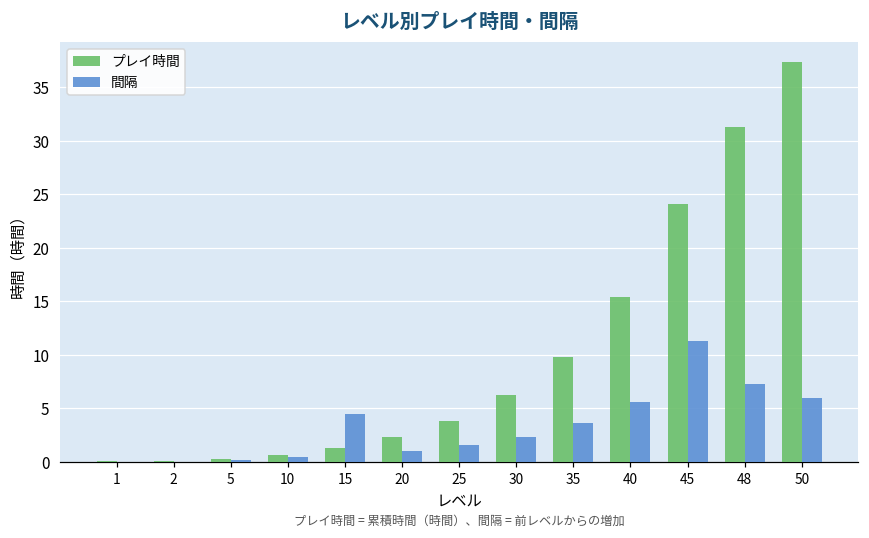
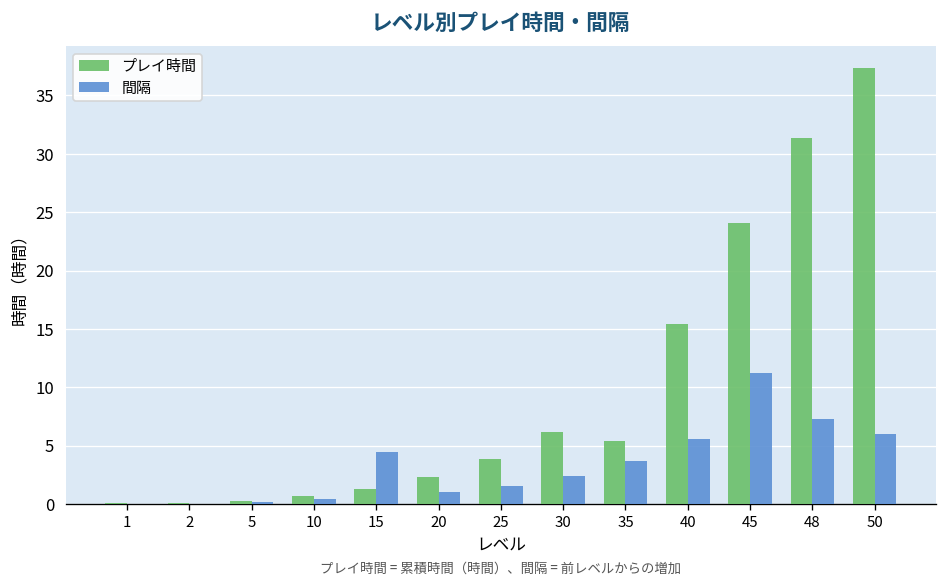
  {
    "プレイ時間": {
      "10": 1,
      "15": 1,
      "20": 2,
      "25": 4,
      "30": 6,
-     "35": 10,
+     "35": 5,
      "40": 15,
      "45": 24,
      "48": 31,
      "50": 37
    },
    "間隔": {
      "1": 0,
      "2": 0,
      "10": 0,
      "15": 4,
      "20": 1,
      "25": 2,
      "30": 2,
      "35": 4,
      "40": 6,
      "45": 11,
      "48": 7,
      "50": 6
    }
  }
